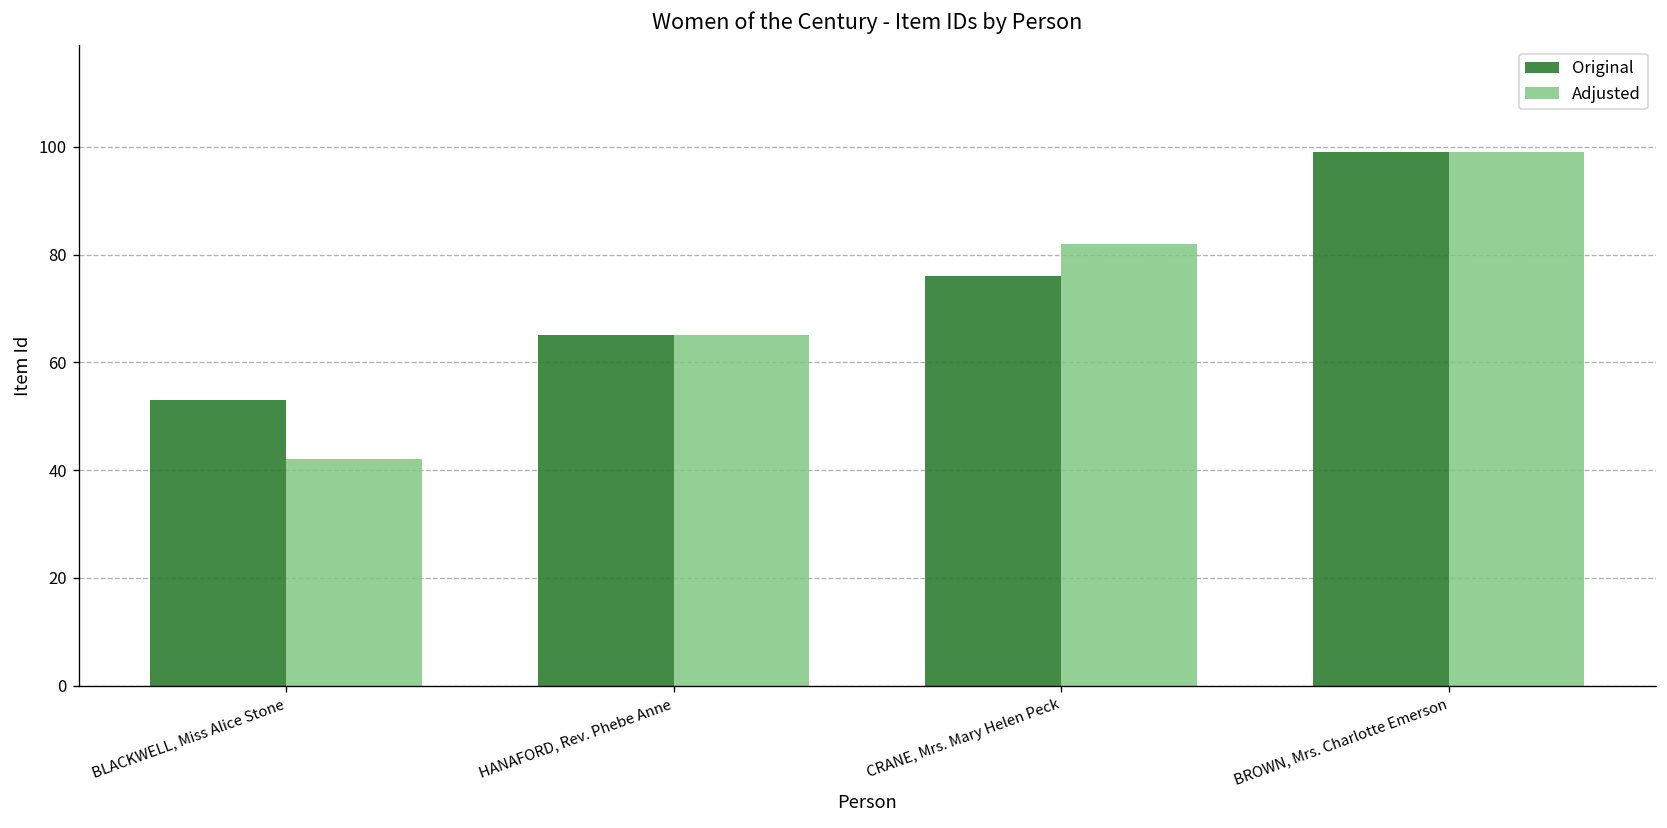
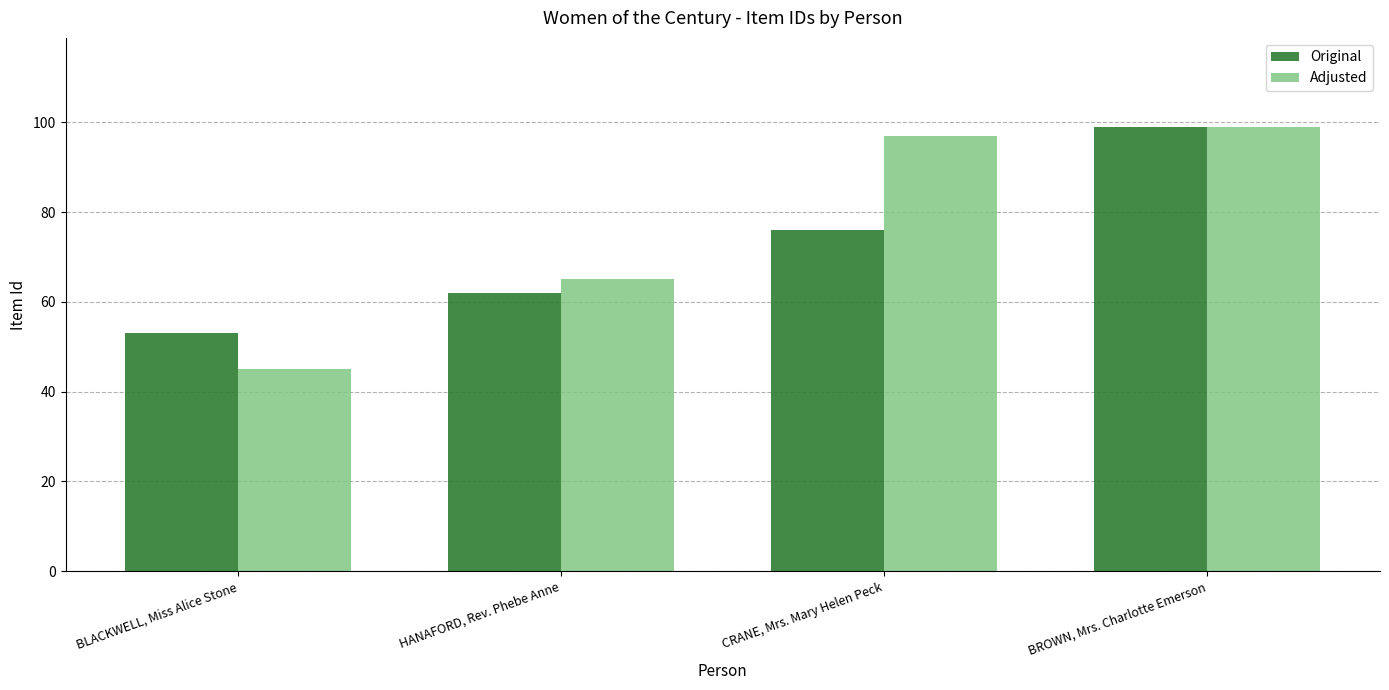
  {
    "Original": {
      "BLACKWELL, Miss Alice Stone": 53,
-     "HANAFORD, Rev. Phebe Anne": 65,
+     "HANAFORD, Rev. Phebe Anne": 62,
      "CRANE, Mrs. Mary Helen Peck": 76,
      "BROWN, Mrs. Charlotte Emerson": 99
    },
    "Adjusted": {
-     "BLACKWELL, Miss Alice Stone": 42,
+     "BLACKWELL, Miss Alice Stone": 45,
      "HANAFORD, Rev. Phebe Anne": 65,
-     "CRANE, Mrs. Mary Helen Peck": 82,
+     "CRANE, Mrs. Mary Helen Peck": 97,
      "BROWN, Mrs. Charlotte Emerson": 99
    }
  }
